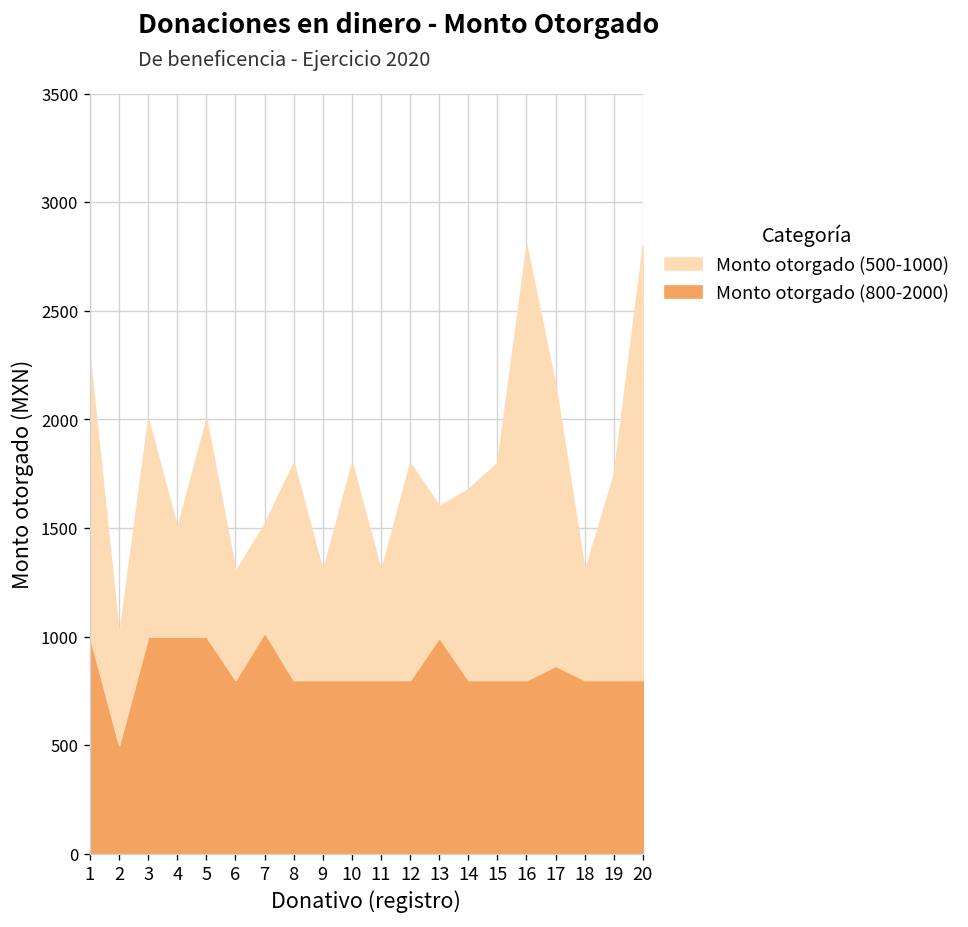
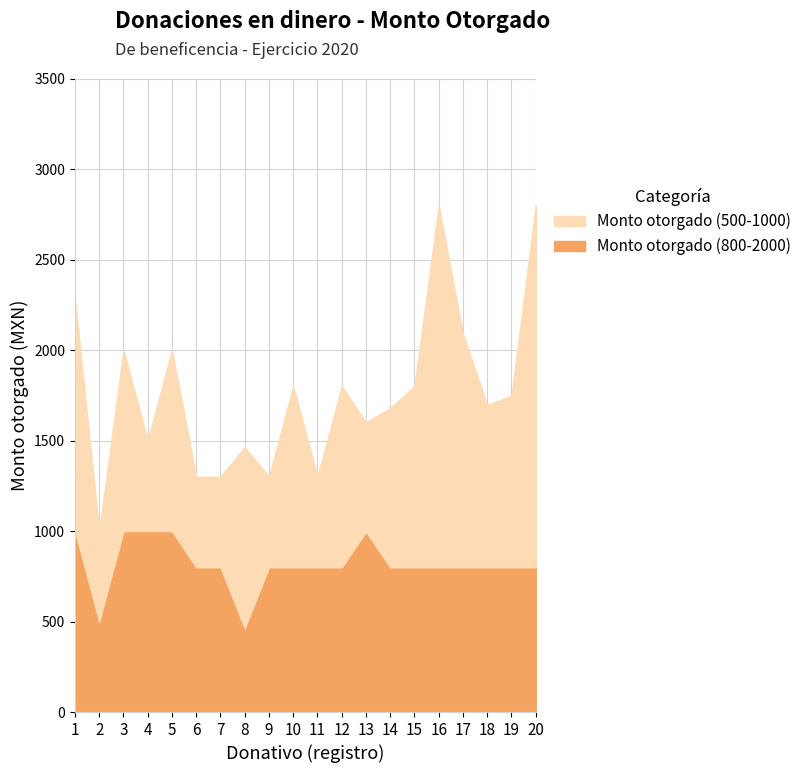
  {
    "Monto otorgado (800-2000)": {
-     "7": 1020,
-     "8": 800,
-     "17": 870
+     "7": 800,
+     "8": 460,
+     "17": 800
    },
    "Monto otorgado (500-1000)": {
      "1": 1280,
      "2": 500,
      "3": 1000,
      "4": 500,
      "5": 1000,
      "6": 500,
      "7": 500,
      "8": 1000,
      "9": 500,
      "10": 1000,
      "11": 500,
      "12": 1000,
      "13": 610,
      "14": 880,
      "15": 1000,
      "16": 2000,
      "17": 1290,
-     "18": 500,
+     "18": 900,
      "19": 950,
      "20": 2000
    }
  }
